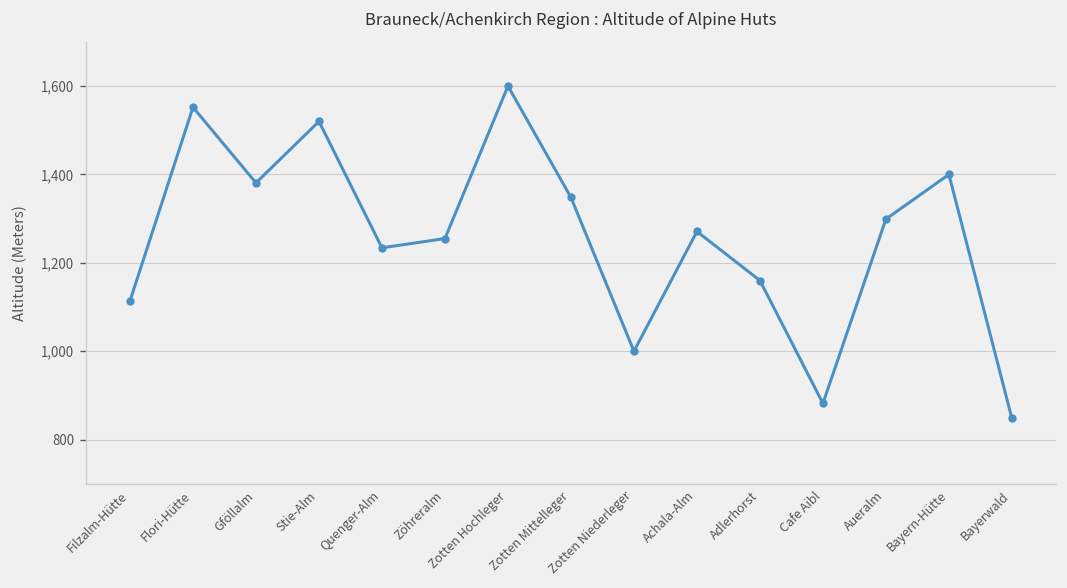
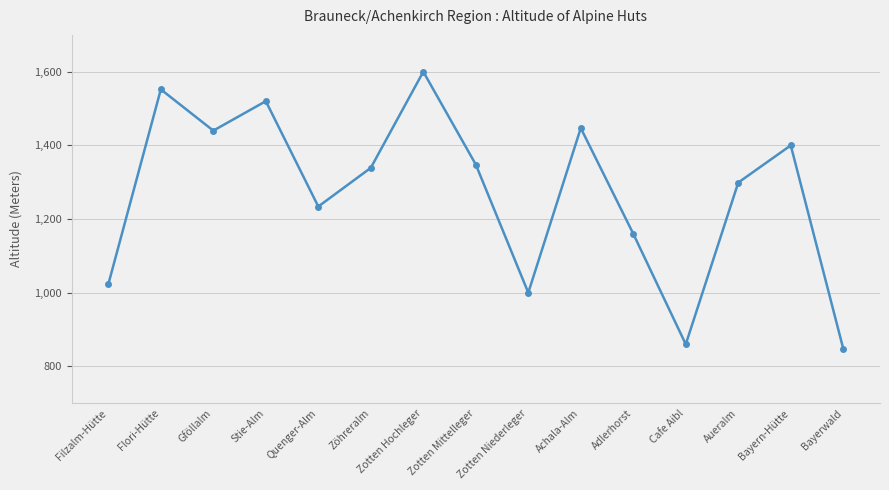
  {
-   "Filzalm-Hütte": "1,110",
+   "Filzalm-Hütte": "1,020",
    "Flori-Hütte": "1,550",
-   "Gföllalm": "1,380",
+   "Gföllalm": "1,440",
    "Stie-Alm": "1,520",
    "Quenger-Alm": "1,230",
-   "Zöhreralm": "1,260",
+   "Zöhreralm": "1,340",
    "Zotten Hochleger": "1,600",
    "Zotten Mittelleger": "1,350",
    "Zotten Niederleger": "1,000",
-   "Achala-Alm": "1,270",
+   "Achala-Alm": "1,450",
    "Adlerhorst": "1,160",
-   "Cafe Aibl": "880",
+   "Cafe Aibl": "860",
    "Aueralm": "1,300",
    "Bayern-Hütte": "1,400",
    "Bayerwald": "850"
  }
